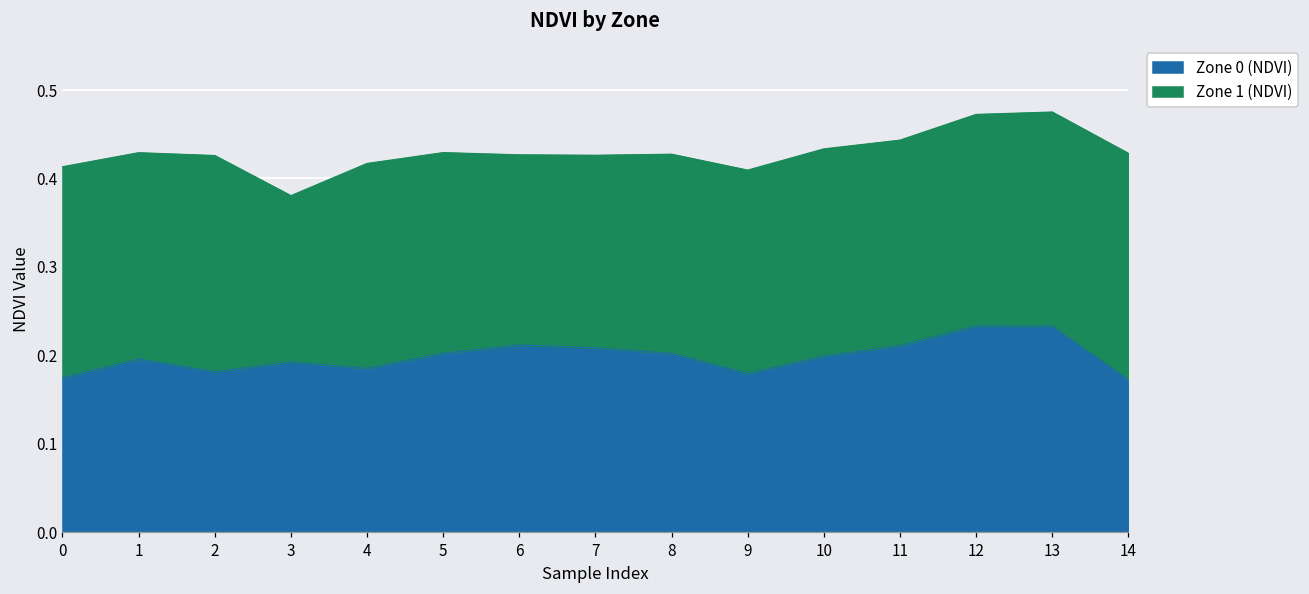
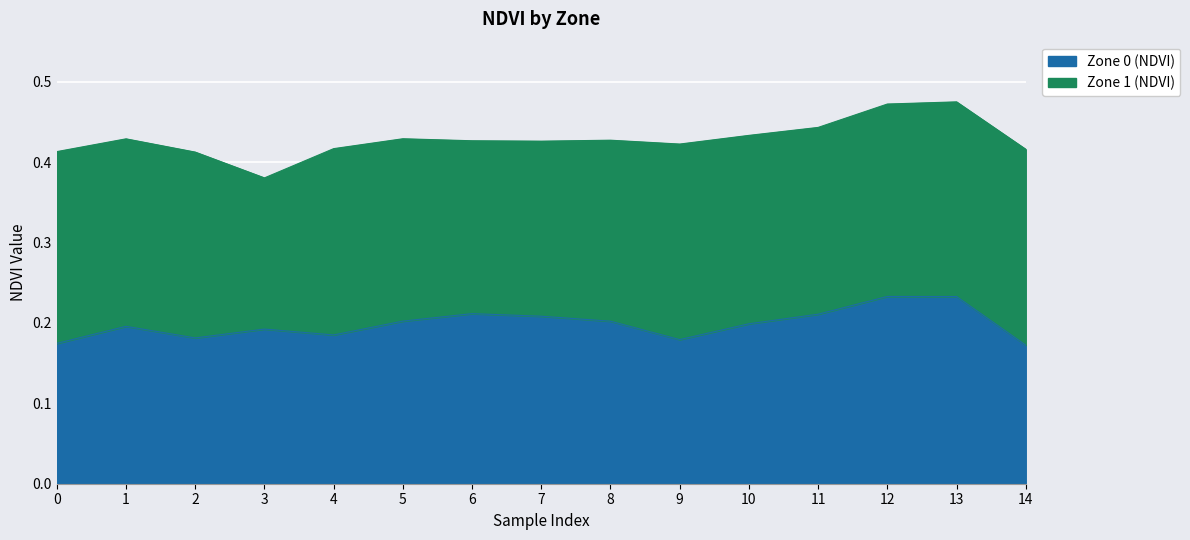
  {
    "Zone 0 (NDVI)": {
      "0": 0.17,
      "1": 0.20,
      "2": 0.18,
      "3": 0.19,
      "4": 0.19,
      "5": 0.20,
      "6": 0.21,
      "7": 0.21,
      "8": 0.20,
      "9": 0.18,
      "10": 0.20,
      "11": 0.21,
      "12": 0.23,
      "13": 0.23,
      "14": 0.17
    },
    "Zone 1 (NDVI)": {
      "0": 0.24,
      "1": 0.23,
-     "2": 0.24,
+     "2": 0.23,
      "3": 0.19,
      "4": 0.23,
      "5": 0.23,
      "6": 0.22,
      "7": 0.22,
      "8": 0.23,
-     "9": 0.23,
+     "9": 0.24,
      "10": 0.23,
      "11": 0.23,
      "12": 0.24,
      "13": 0.24,
-     "14": 0.26
+     "14": 0.24
    }
  }
